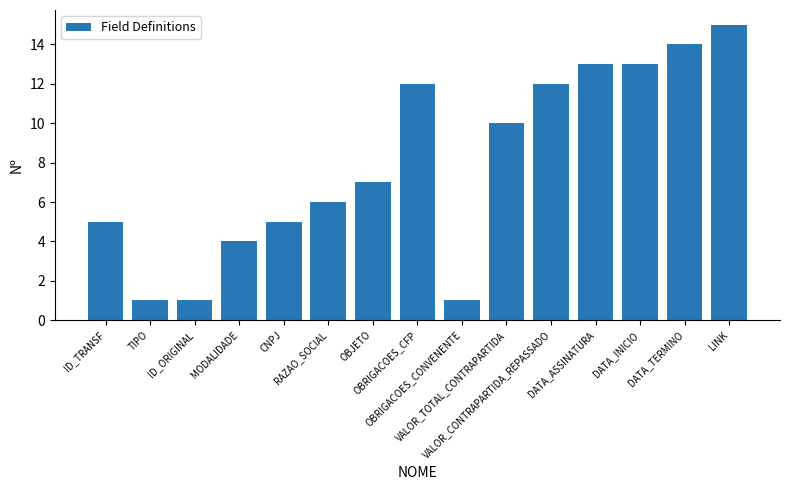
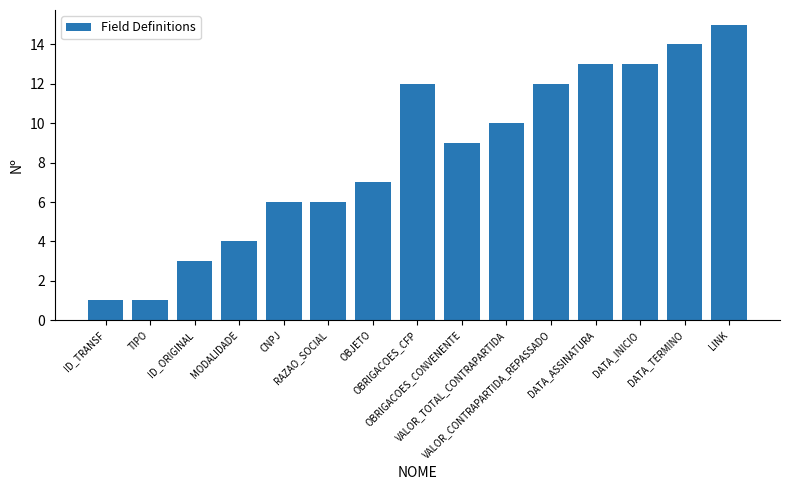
  {
-   "ID_TRANSF": 5,
+   "ID_TRANSF": 1,
    "TIPO": 1,
-   "ID_ORIGINAL": 1,
+   "ID_ORIGINAL": 3,
    "MODALIDADE": 4,
-   "CNPJ": 5,
+   "CNPJ": 6,
    "RAZAO_SOCIAL": 6,
    "OBJETO": 7,
    "OBRIGACOES_CFP": 12,
-   "OBRIGACOES_CONVENENTE": 1,
+   "OBRIGACOES_CONVENENTE": 9,
    "VALOR_TOTAL_CONTRAPARTIDA": 10,
    "VALOR_CONTRAPARTIDA_REPASSADO": 12,
    "DATA_ASSINATURA": 13,
    "DATA_INICIO": 13,
    "DATA_TERMINO": 14,
    "LINK": 15
  }
